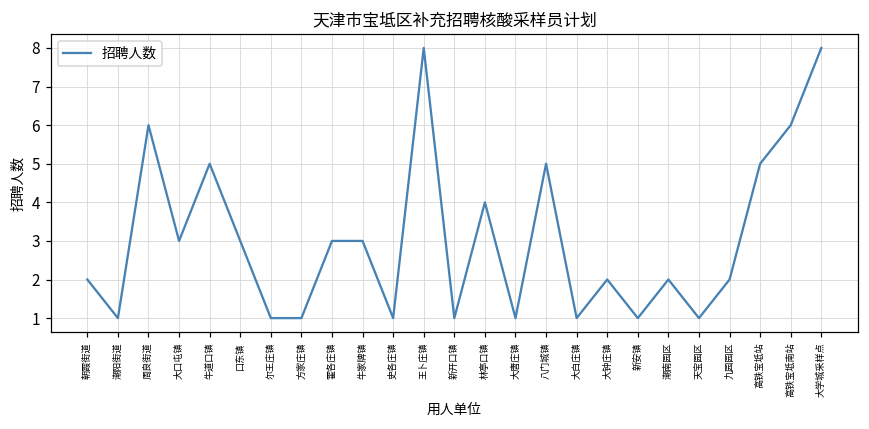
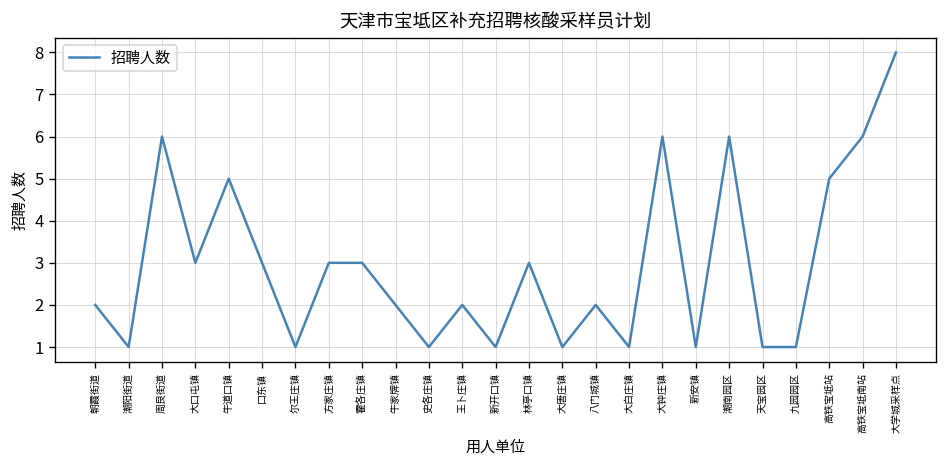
  {
    "朝霞街道": 2,
    "潮阳街道": 1,
    "周良街道": 6,
    "大口屯镇": 3,
    "牛道口镇": 5,
    "口东镇": 3,
    "尔王庄镇": 1,
-   "方家庄镇": 1,
+   "方家庄镇": 3,
    "霍各庄镇": 3,
-   "牛家牌镇": 3,
+   "牛家牌镇": 2,
    "史各庄镇": 1,
-   "王卜庄镇": 8,
+   "王卜庄镇": 2,
    "新开口镇": 1,
-   "林亭口镇": 4,
+   "林亭口镇": 3,
    "大唐庄镇": 1,
-   "八门城镇": 5,
+   "八门城镇": 2,
    "大白庄镇": 1,
-   "大钟庄镇": 2,
+   "大钟庄镇": 6,
    "新安镇": 1,
-   "潮南园区": 2,
+   "潮南园区": 6,
    "天宝园区": 1,
-   "九园园区": 2,
+   "九园园区": 1,
    "高铁宝坻站": 5,
    "高铁宝坻南站": 6,
    "大学城采样点": 8
  }
